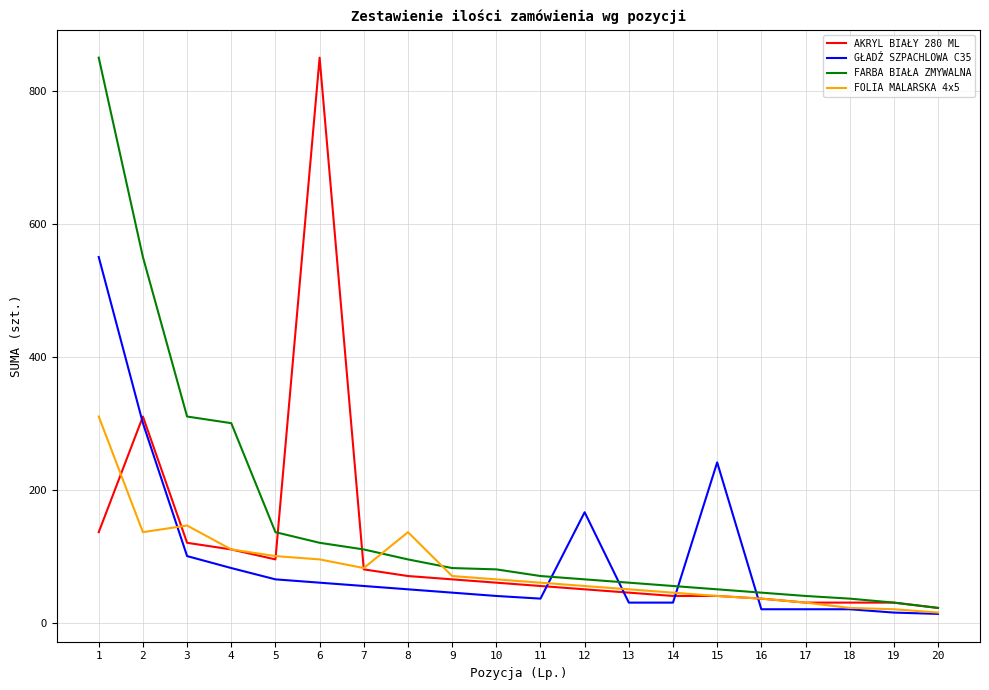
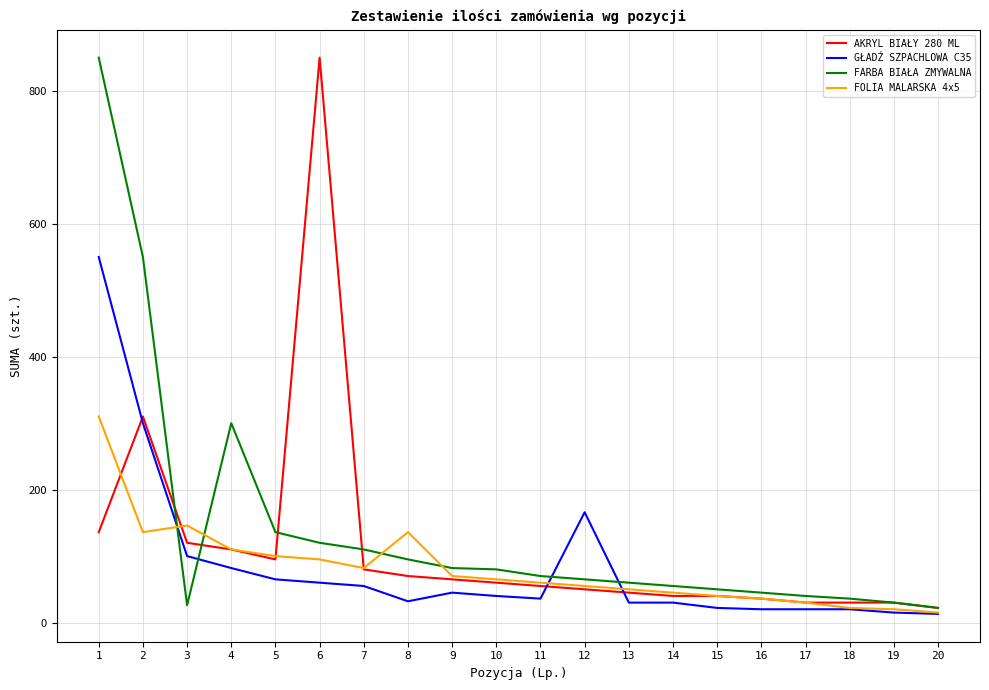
  {
    "AKRYL BIAŁY 280 ML": {
      "1": 140,
      "2": 310,
      "3": 120,
      "5": 100,
      "6": 850,
      "8": 70,
      "9": 70,
      "10": 60,
      "11": 60,
      "12": 50,
      "13": 50,
      "14": 40,
      "18": 30
    },
    "GŁADŹ SZPACHLOWA C35": {
      "1": 550,
      "2": 300,
      "3": 100,
      "4": 80,
      "5": 70,
      "6": 60,
      "7": 60,
-     "8": 50,
+     "8": 30,
      "9": 50,
      "10": 40,
      "11": 40,
      "12": 170,
      "13": 30,
      "14": 30,
-     "15": 240,
+     "15": 20,
      "16": 20,
      "17": 20,
      "19": 20
    },
    "FARBA BIAŁA ZMYWALNA": {
      "1": 850,
      "2": 550,
-     "3": 310,
+     "3": 30,
      "4": 300,
      "5": 140,
      "6": 120,
      "7": 110,
      "8": 100,
      "9": 80,
      "10": 80,
      "11": 70,
      "12": 70,
      "13": 60,
      "14": 60,
      "15": 50,
      "16": 50,
      "17": 40,
      "18": 40
    },
    "FOLIA MALARSKA 4x5": {
      "1": 310,
      "2": 140,
      "3": 150,
      "5": 100,
      "6": 100,
      "8": 140,
      "9": 70,
      "10": 70,
      "11": 60,
      "12": 60,
      "13": 50,
      "14": 50,
      "19": 20
    }
  }
